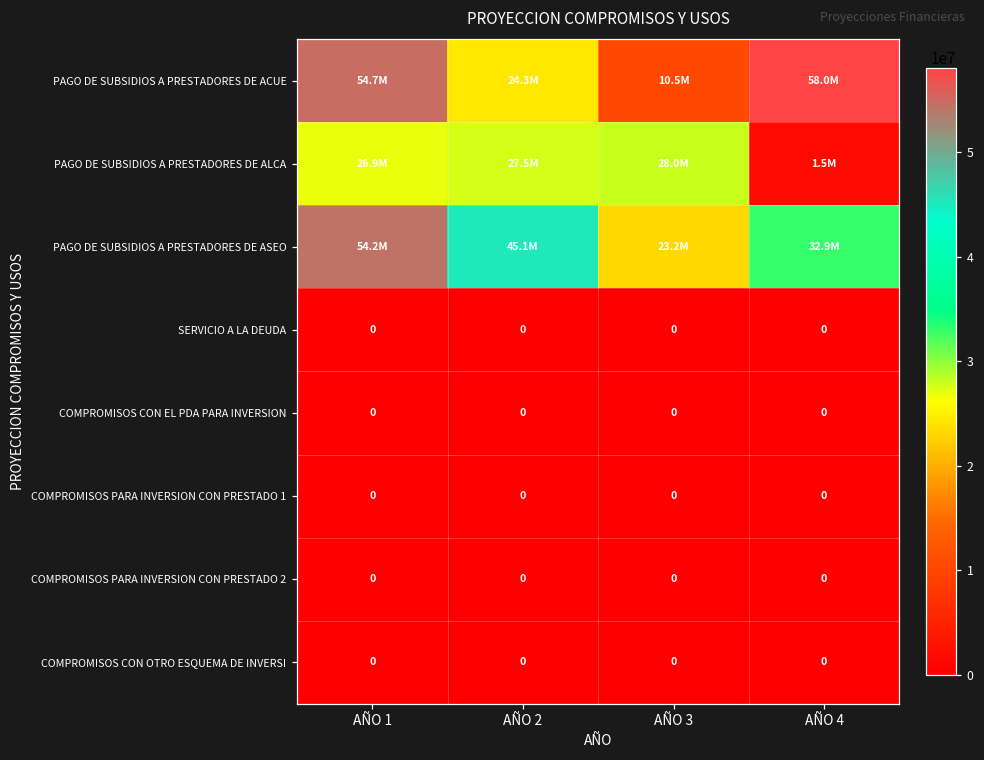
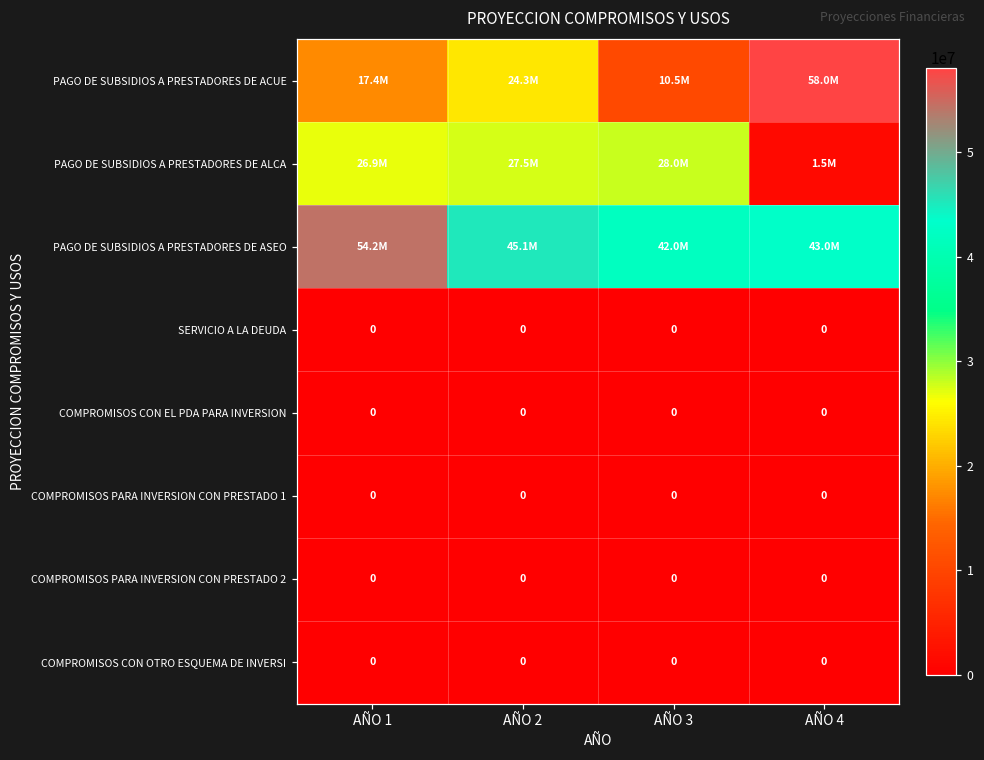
  {
    "PAGO DE SUBSIDIOS A PRESTADORES DE ACUE": {
-     "AÑO 1": "54.7M",
+     "AÑO 1": "17.4M",
      "AÑO 2": "24.3M",
      "AÑO 3": "10.5M",
      "AÑO 4": "58.0M"
    },
    "PAGO DE SUBSIDIOS A PRESTADORES DE ALCA": {
      "AÑO 1": "26.9M",
      "AÑO 2": "27.5M",
      "AÑO 3": "28.0M",
      "AÑO 4": "1.5M"
    },
    "PAGO DE SUBSIDIOS A PRESTADORES DE ASEO": {
      "AÑO 1": "54.2M",
      "AÑO 2": "45.1M",
-     "AÑO 3": "23.2M",
-     "AÑO 4": "32.9M"
+     "AÑO 3": "42.0M",
+     "AÑO 4": "43.0M"
    },
    "SERVICIO A LA DEUDA": {
      "AÑO 1": "0",
      "AÑO 2": "0",
      "AÑO 3": "0",
      "AÑO 4": "0"
    },
    "COMPROMISOS CON EL PDA PARA INVERSION": {
      "AÑO 1": "0",
      "AÑO 2": "0",
      "AÑO 3": "0",
      "AÑO 4": "0"
    },
    "COMPROMISOS PARA INVERSION CON PRESTADO 1": {
      "AÑO 1": "0",
      "AÑO 2": "0",
      "AÑO 3": "0",
      "AÑO 4": "0"
    },
    "COMPROMISOS PARA INVERSION CON PRESTADO 2": {
      "AÑO 1": "0",
      "AÑO 2": "0",
      "AÑO 3": "0",
      "AÑO 4": "0"
    },
    "COMPROMISOS CON OTRO ESQUEMA DE INVERSI": {
      "AÑO 1": "0",
      "AÑO 2": "0",
      "AÑO 3": "0",
      "AÑO 4": "0"
    }
  }
